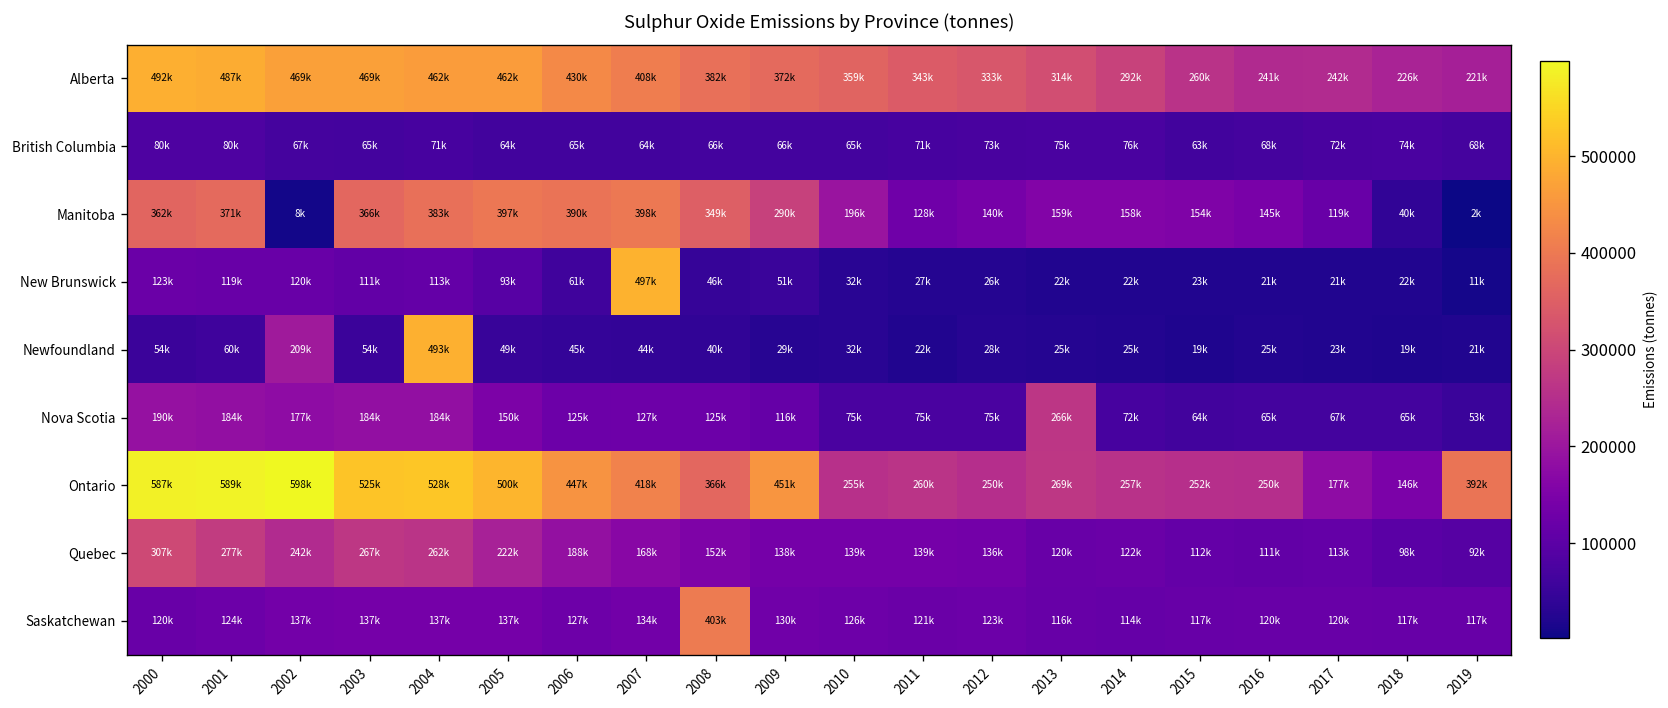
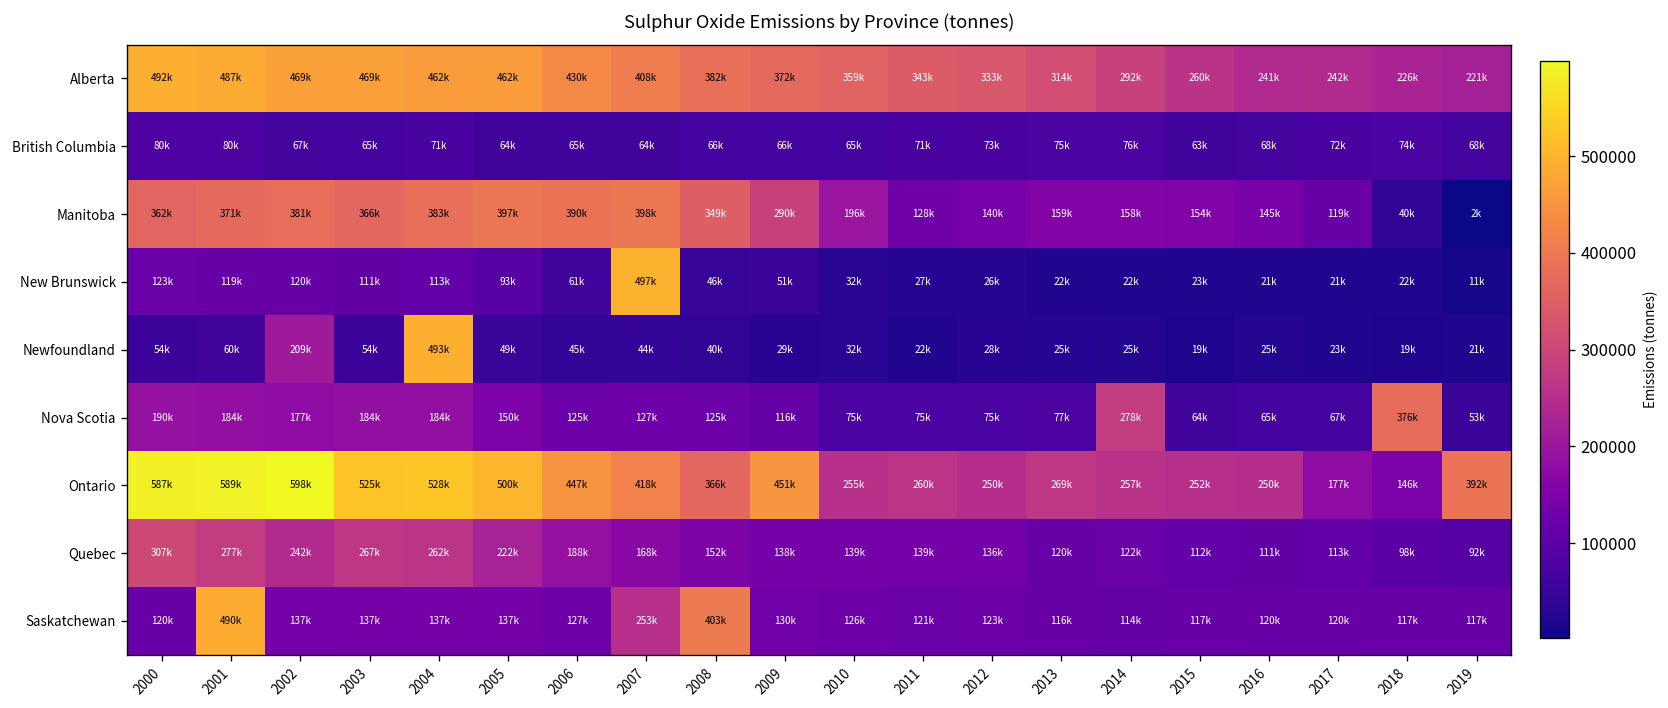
  {
    "Alberta": {
      "2000": "492k",
      "2001": "487k",
      "2002": "469k",
      "2003": "469k",
      "2004": "462k",
      "2005": "462k",
      "2006": "430k",
      "2007": "408k",
      "2008": "382k",
      "2009": "372k",
      "2010": "359k",
      "2011": "343k",
      "2012": "333k",
      "2013": "314k",
      "2014": "292k",
      "2015": "260k",
      "2016": "241k",
      "2017": "242k",
      "2018": "226k",
      "2019": "221k"
    },
    "British Columbia": {
      "2000": "80k",
      "2001": "80k",
      "2002": "67k",
      "2003": "65k",
      "2004": "71k",
      "2005": "64k",
      "2006": "65k",
      "2007": "64k",
      "2008": "66k",
      "2009": "66k",
      "2010": "65k",
      "2011": "71k",
      "2012": "73k",
      "2013": "75k",
      "2014": "76k",
      "2015": "63k",
      "2016": "68k",
      "2017": "72k",
      "2018": "74k",
      "2019": "68k"
    },
    "Manitoba": {
      "2000": "362k",
      "2001": "371k",
-     "2002": "8k",
+     "2002": "381k",
      "2003": "366k",
      "2004": "383k",
      "2005": "397k",
      "2006": "390k",
      "2007": "398k",
      "2008": "349k",
      "2009": "290k",
      "2010": "196k",
      "2011": "128k",
      "2012": "140k",
      "2013": "159k",
      "2014": "158k",
      "2015": "154k",
      "2016": "145k",
      "2017": "119k",
      "2018": "40k",
      "2019": "2k"
    },
    "New Brunswick": {
      "2000": "123k",
      "2001": "119k",
      "2002": "120k",
      "2003": "111k",
      "2004": "113k",
      "2005": "93k",
      "2006": "61k",
      "2007": "497k",
      "2008": "46k",
      "2009": "51k",
      "2010": "32k",
      "2011": "27k",
      "2012": "26k",
      "2013": "22k",
      "2014": "22k",
      "2015": "23k",
      "2016": "21k",
      "2017": "21k",
      "2018": "22k",
      "2019": "11k"
    },
    "Newfoundland": {
      "2000": "54k",
      "2001": "60k",
      "2002": "209k",
      "2003": "54k",
      "2004": "493k",
      "2005": "49k",
      "2006": "45k",
      "2007": "44k",
      "2008": "40k",
      "2009": "29k",
      "2010": "32k",
      "2011": "22k",
      "2012": "28k",
      "2013": "25k",
      "2014": "25k",
      "2015": "19k",
      "2016": "25k",
      "2017": "23k",
      "2018": "19k",
      "2019": "21k"
    },
    "Nova Scotia": {
      "2000": "190k",
      "2001": "184k",
      "2002": "177k",
      "2003": "184k",
      "2004": "184k",
      "2005": "150k",
      "2006": "125k",
      "2007": "127k",
      "2008": "125k",
      "2009": "116k",
      "2010": "75k",
      "2011": "75k",
      "2012": "75k",
-     "2013": "266k",
-     "2014": "72k",
+     "2013": "77k",
+     "2014": "278k",
      "2015": "64k",
      "2016": "65k",
      "2017": "67k",
-     "2018": "65k",
+     "2018": "376k",
      "2019": "53k"
    },
    "Ontario": {
      "2000": "587k",
      "2001": "589k",
      "2002": "598k",
      "2003": "525k",
      "2004": "528k",
      "2005": "500k",
      "2006": "447k",
      "2007": "418k",
      "2008": "366k",
      "2009": "451k",
      "2010": "255k",
      "2011": "260k",
      "2012": "250k",
      "2013": "269k",
      "2014": "257k",
      "2015": "252k",
      "2016": "250k",
      "2017": "177k",
      "2018": "146k",
      "2019": "392k"
    },
    "Quebec": {
      "2000": "307k",
      "2001": "277k",
      "2002": "242k",
      "2003": "267k",
      "2004": "262k",
      "2005": "222k",
      "2006": "188k",
      "2007": "168k",
      "2008": "152k",
      "2009": "138k",
      "2010": "139k",
      "2011": "139k",
      "2012": "136k",
      "2013": "120k",
      "2014": "122k",
      "2015": "112k",
      "2016": "111k",
      "2017": "113k",
      "2018": "98k",
      "2019": "92k"
    },
    "Saskatchewan": {
      "2000": "120k",
-     "2001": "124k",
+     "2001": "490k",
      "2002": "137k",
      "2003": "137k",
      "2004": "137k",
      "2005": "137k",
      "2006": "127k",
-     "2007": "134k",
+     "2007": "253k",
      "2008": "403k",
      "2009": "130k",
      "2010": "126k",
      "2011": "121k",
      "2012": "123k",
      "2013": "116k",
      "2014": "114k",
      "2015": "117k",
      "2016": "120k",
      "2017": "120k",
      "2018": "117k",
      "2019": "117k"
    }
  }
